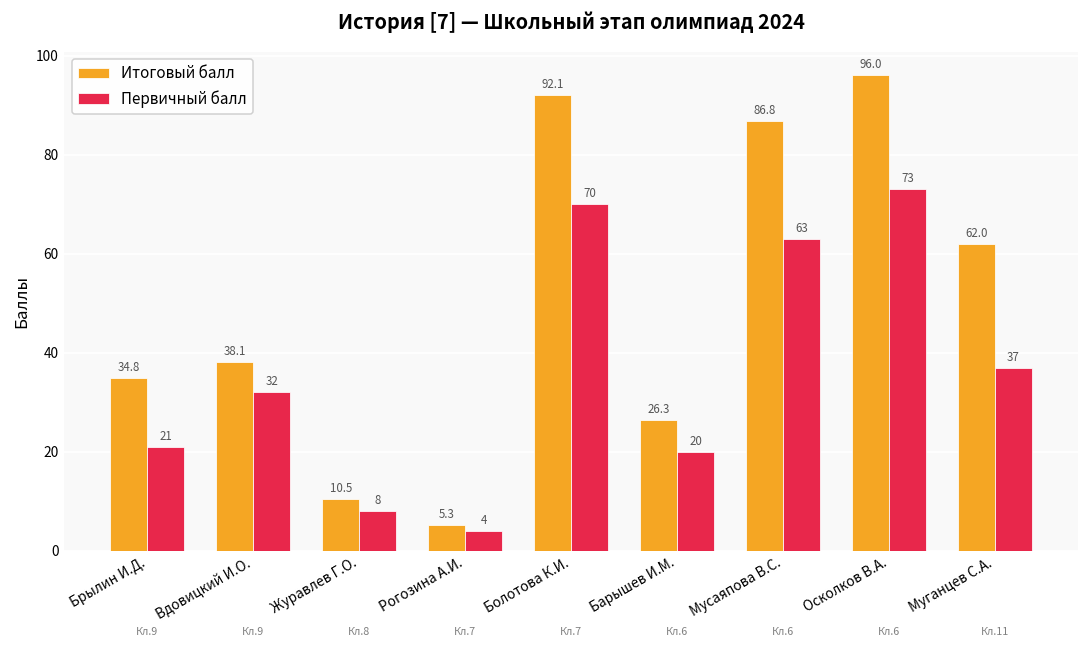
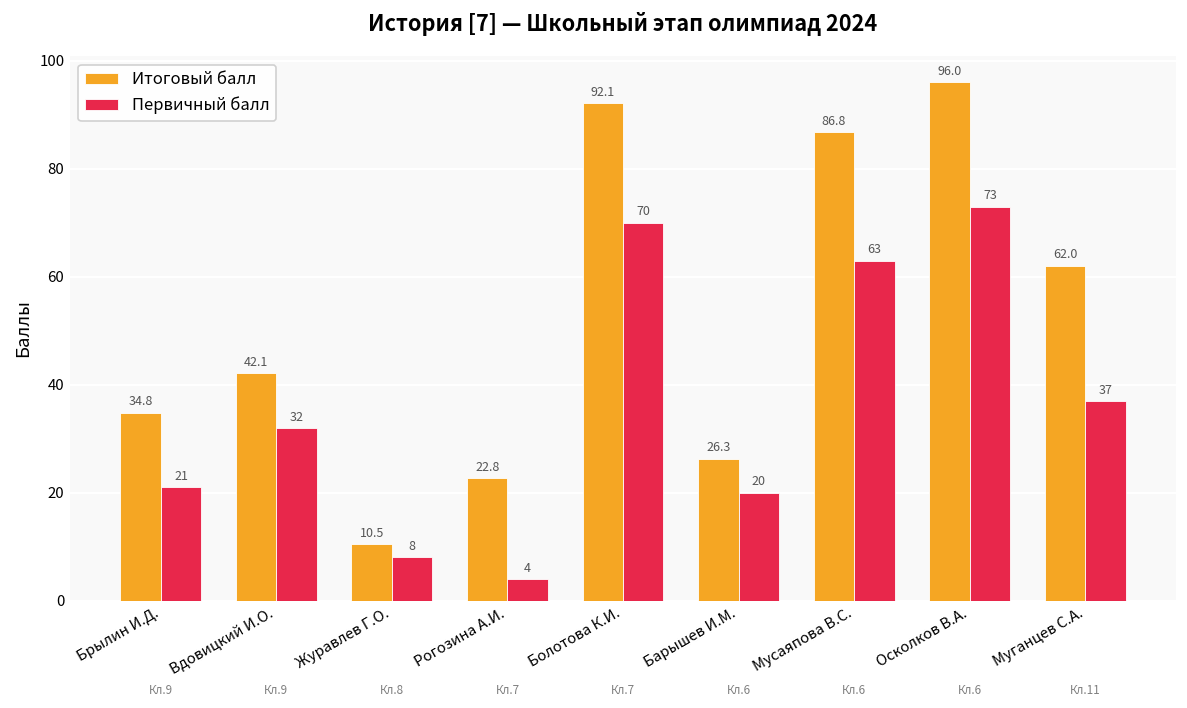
  {
    "Итоговый балл": {
      "Брылин И.Д.": 34.8,
-     "Вдовицкий И.О.": 38.1,
+     "Вдовицкий И.О.": 42.1,
      "Журавлев Г.О.": 10.5,
-     "Рогозина А.И.": 5.3,
+     "Рогозина А.И.": 22.8,
      "Болотова К.И.": 92.1,
      "Барышев И.М.": 26.3,
      "Мусаяпова В.С.": 86.8,
      "Осколков В.А.": 96.0,
      "Муганцев С.А.": 62.0
    },
    "Первичный балл": {
      "Брылин И.Д.": 21,
      "Вдовицкий И.О.": 32,
      "Журавлев Г.О.": 8,
      "Рогозина А.И.": 4,
      "Болотова К.И.": 70,
      "Барышев И.М.": 20,
      "Мусаяпова В.С.": 63,
      "Осколков В.А.": 73,
      "Муганцев С.А.": 37
    }
  }
